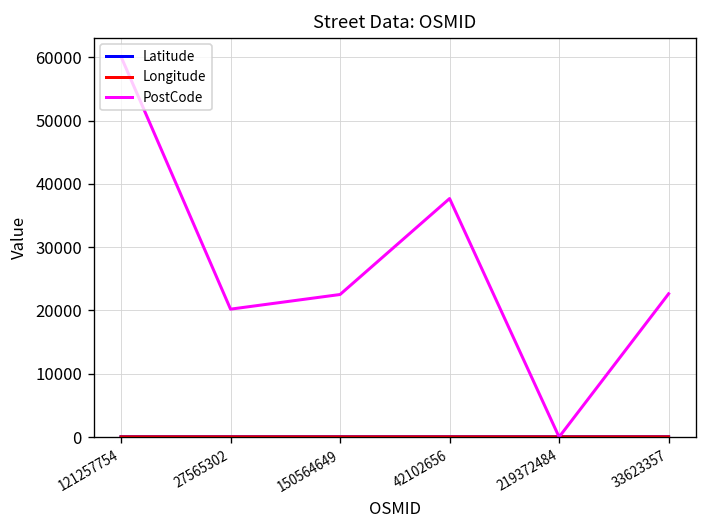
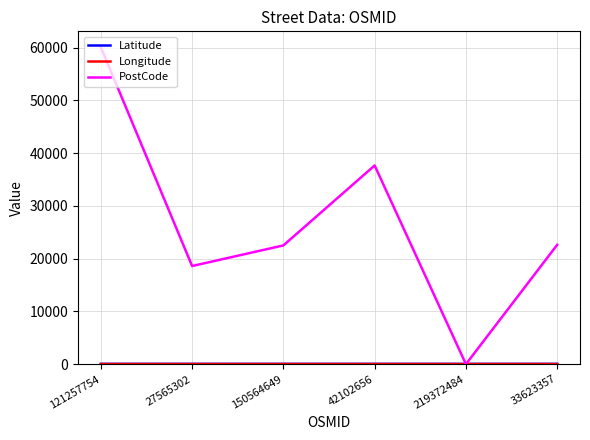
  {
    "Longitude": {
      "121257754": 0,
      "27565302": 0,
      "150564649": 0,
      "42102656": 0,
      "33623357": 0
    },
    "PostCode": {
-     "27565302": 20000,
+     "27565302": 19000,
      "150564649": 23000,
      "42102656": 38000,
      "33623357": 23000
    }
  }
